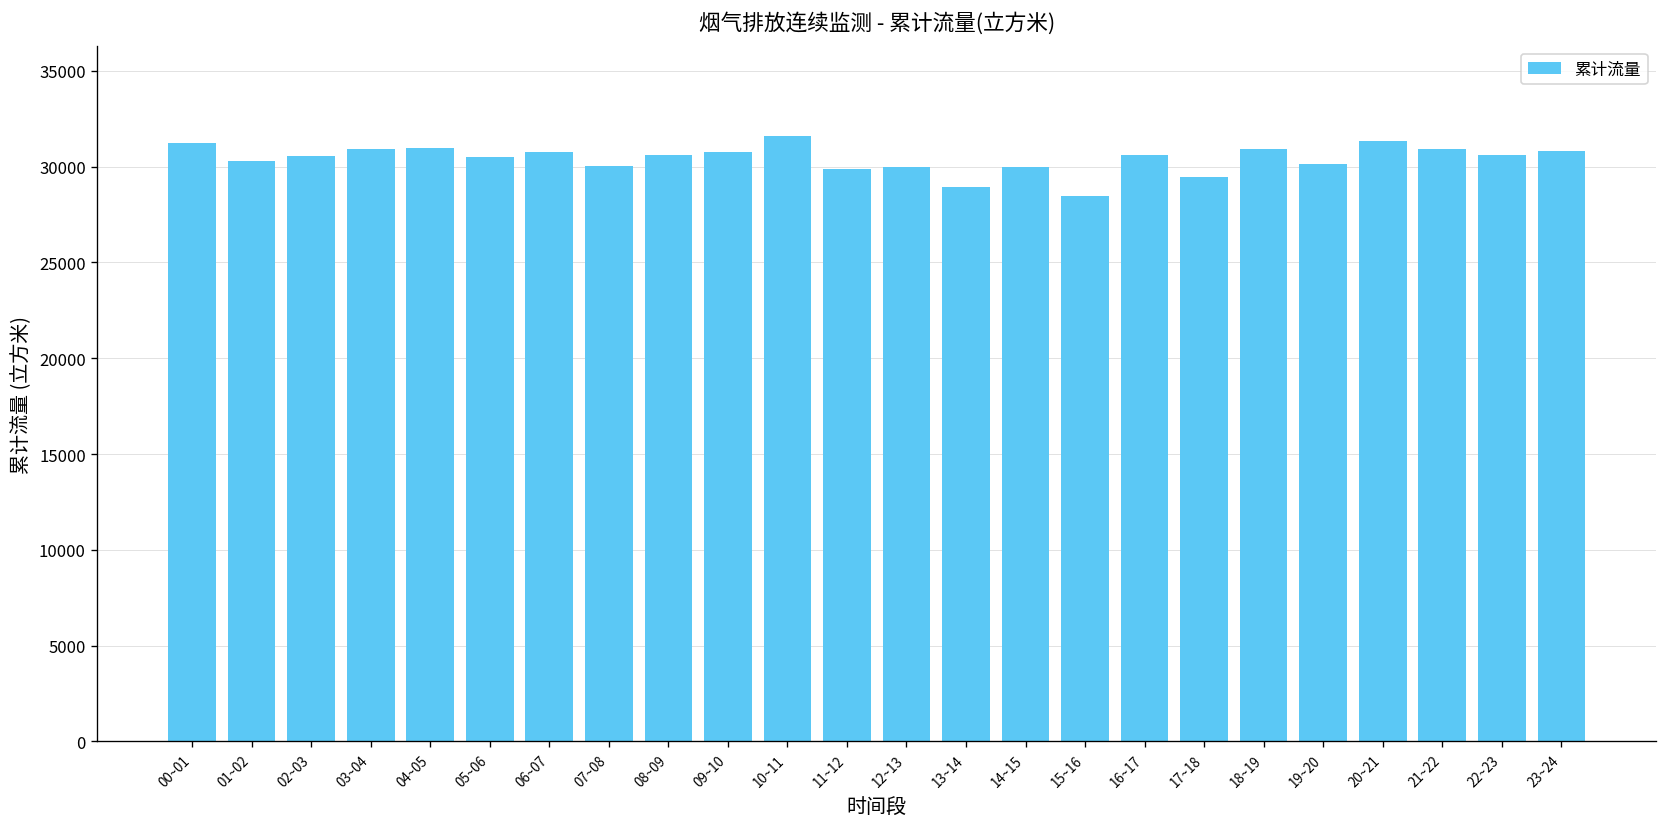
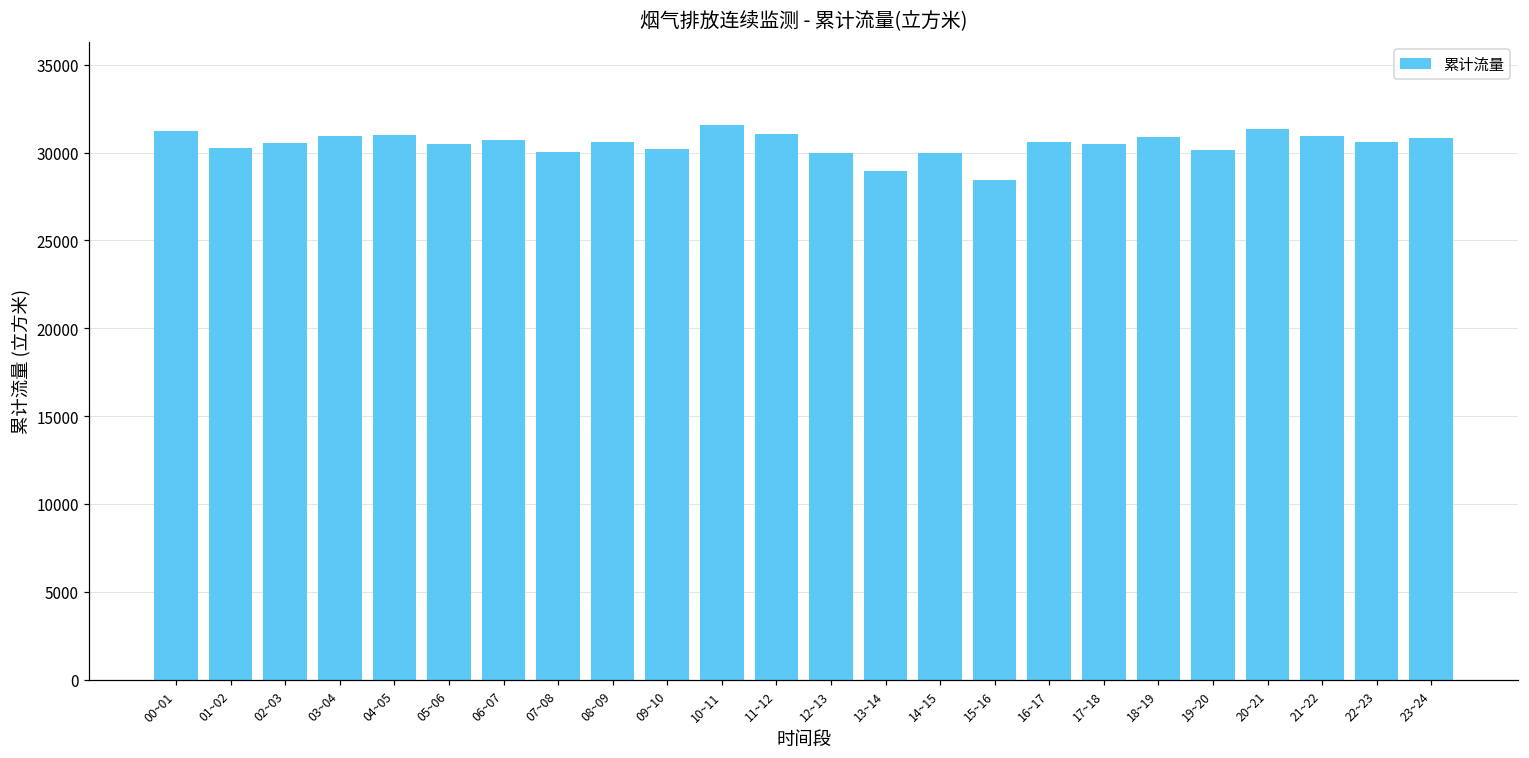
  {
    "00~01": 31300,
    "01~02": 30300,
    "02~03": 30600,
    "03~04": 30900,
    "04~05": 31000,
    "05~06": 30500,
    "06~07": 30700,
    "07~08": 30000,
    "08~09": 30600,
-   "09~10": 30800,
+   "09~10": 30200,
    "10~11": 31600,
-   "11~12": 29900,
+   "11~12": 31000,
    "12~13": 30000,
    "13~14": 28900,
    "14~15": 30000,
    "15~16": 28400,
    "16~17": 30600,
-   "17~18": 29500,
+   "17~18": 30500,
    "18~19": 30900,
    "19~20": 30100,
    "20~21": 31300,
    "21~22": 30900,
    "22~23": 30600,
    "23~24": 30800
  }
